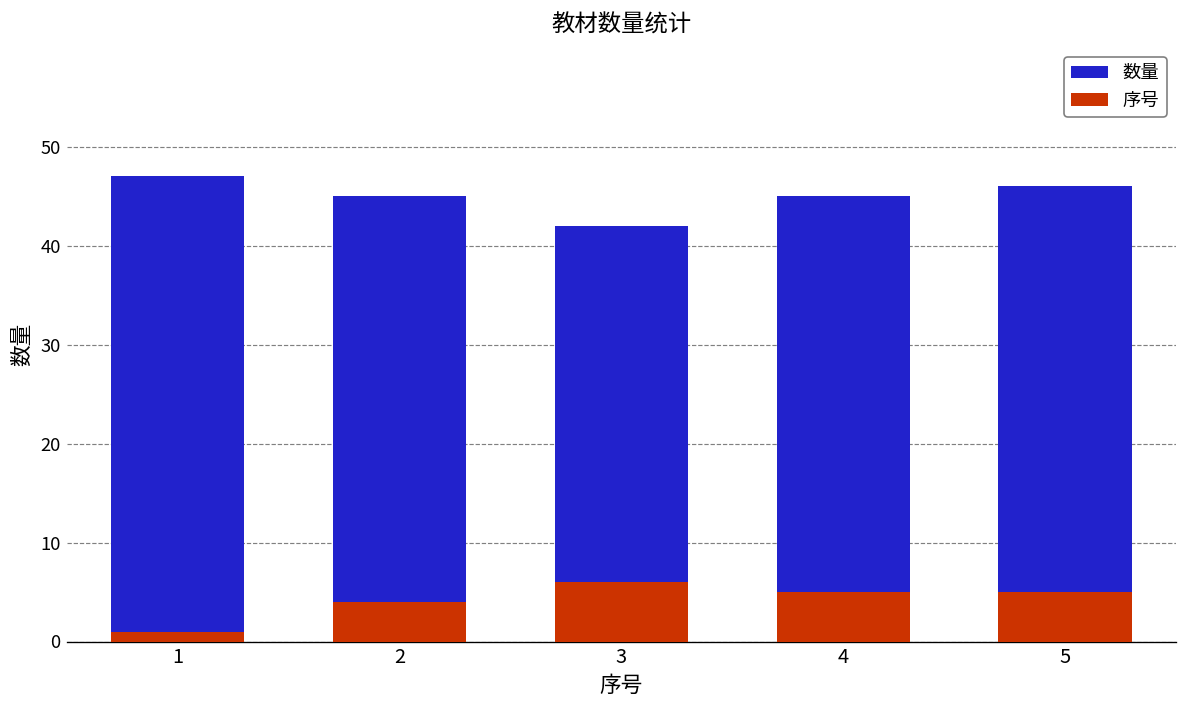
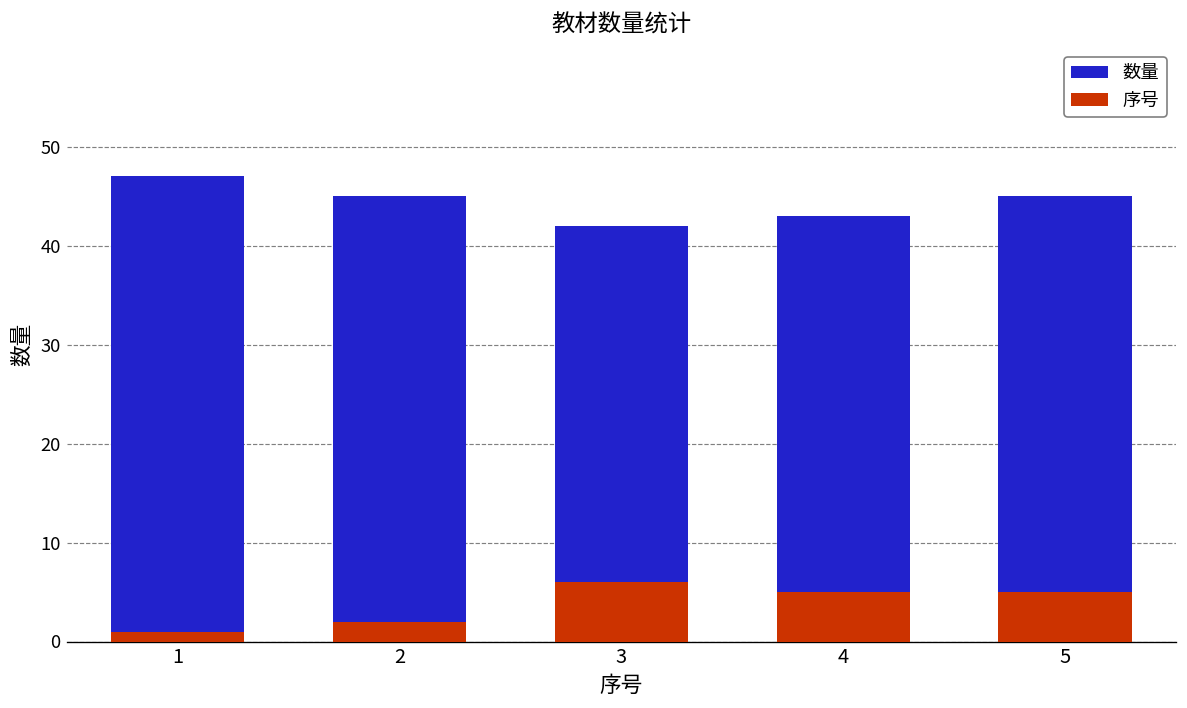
  {
    "数量": {
      "1": 47,
      "2": 45,
      "3": 42,
-     "4": 45,
-     "5": 46
+     "4": 43,
+     "5": 45
    },
    "序号": {
-     "2": 4
+     "2": 2
    }
  }
